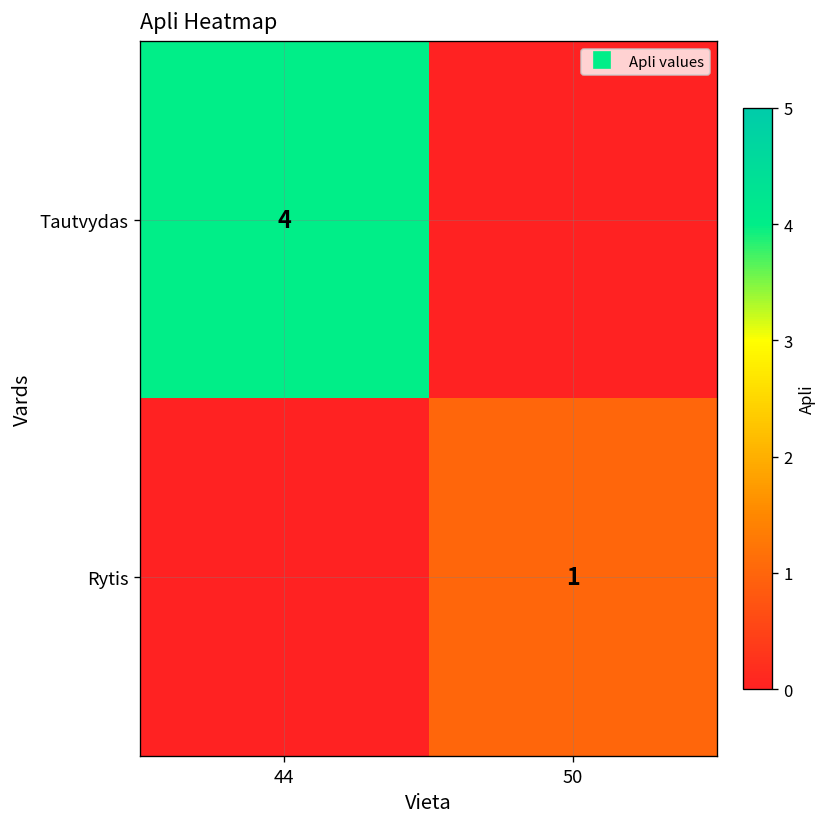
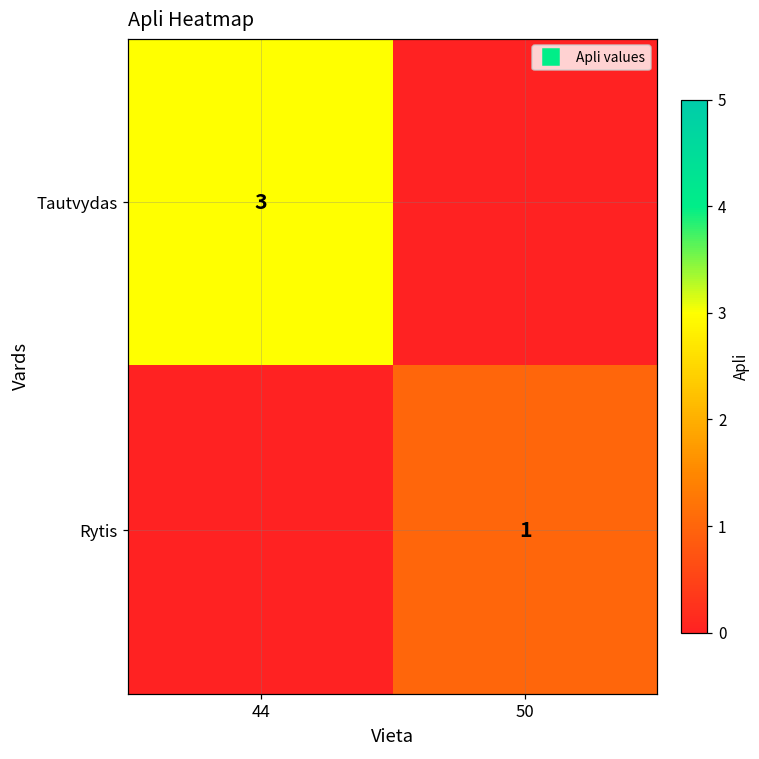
  {
    "Tautvydas": {
-     "44": 4
+     "44": 3
    },
    "Rytis": {
      "50": 1
    }
  }
